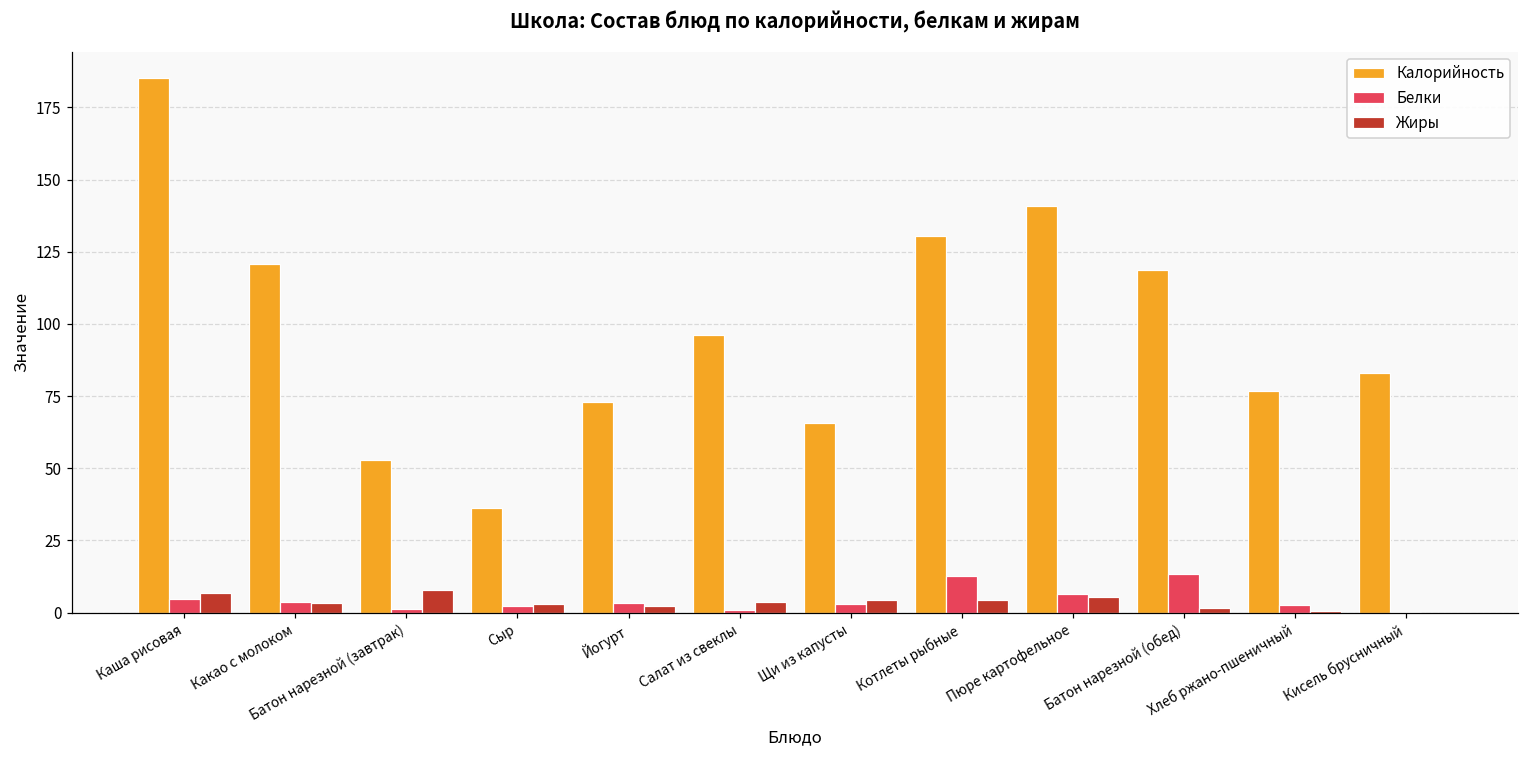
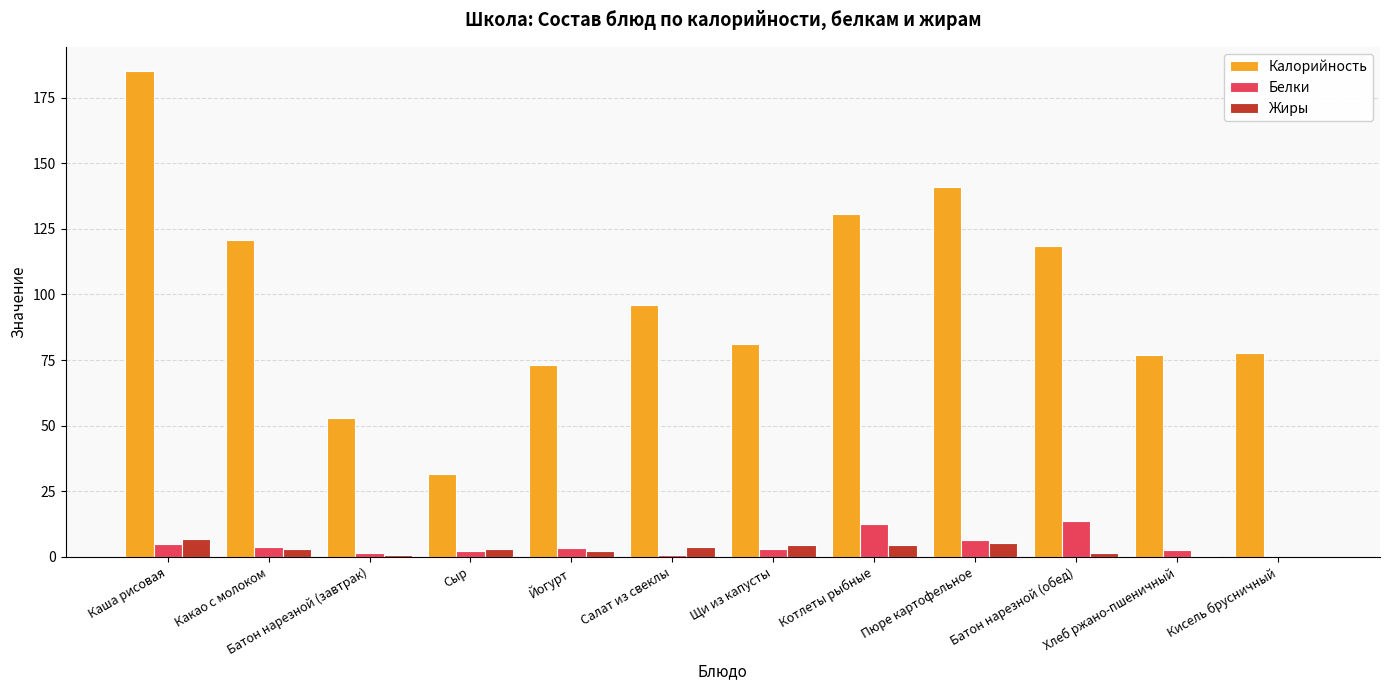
  {
    "Калорийность": {
      "Каша рисовая": 185,
      "Какао с молоком": 121,
      "Батон нарезной (завтрак)": 53,
-     "Сыр": 36,
+     "Сыр": 32,
      "Йогурт": 73,
      "Салат из свеклы": 96,
-     "Щи из капусты": 66,
+     "Щи из капусты": 81,
      "Котлеты рыбные": 131,
      "Пюре картофельное": 141,
      "Батон нарезной (обед)": 119,
      "Хлеб ржано-пшеничный": 77,
-     "Кисель брусничный": 83
+     "Кисель брусничный": 78
    },
    "Белки": {
      "Каша рисовая": 5,
      "Какао с молоком": 4,
      "Батон нарезной (завтрак)": 1,
      "Сыр": 2,
      "Йогурт": 3,
      "Щи из капусты": 3,
      "Котлеты рыбные": 13,
      "Пюре картофельное": 7,
      "Батон нарезной (обед)": 13,
      "Хлеб ржано-пшеничный": 3
    },
    "Жиры": {
      "Каша рисовая": 7,
      "Какао с молоком": 3,
-     "Батон нарезной (завтрак)": 8,
+     "Батон нарезной (завтрак)": 1,
      "Сыр": 3,
      "Йогурт": 2,
      "Салат из свеклы": 4,
      "Щи из капусты": 4,
      "Котлеты рыбные": 4,
      "Пюре картофельное": 5,
      "Батон нарезной (обед)": 1,
      "Кисель брусничный": 0
    }
  }
